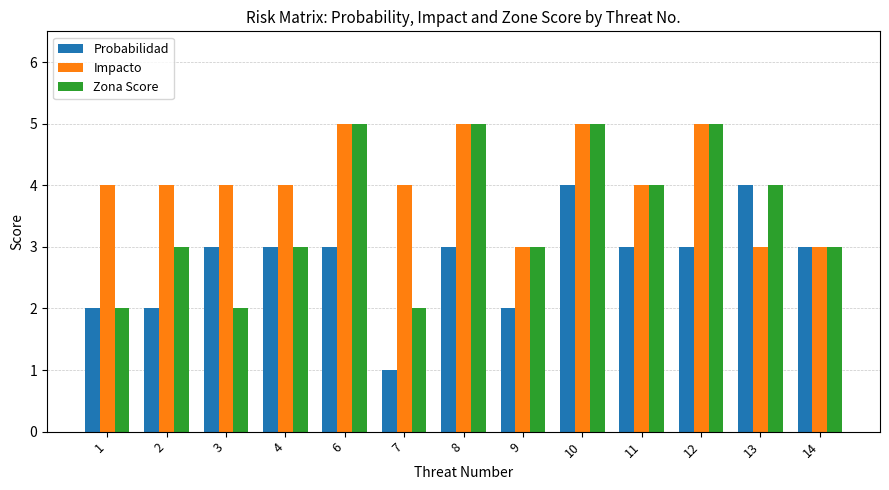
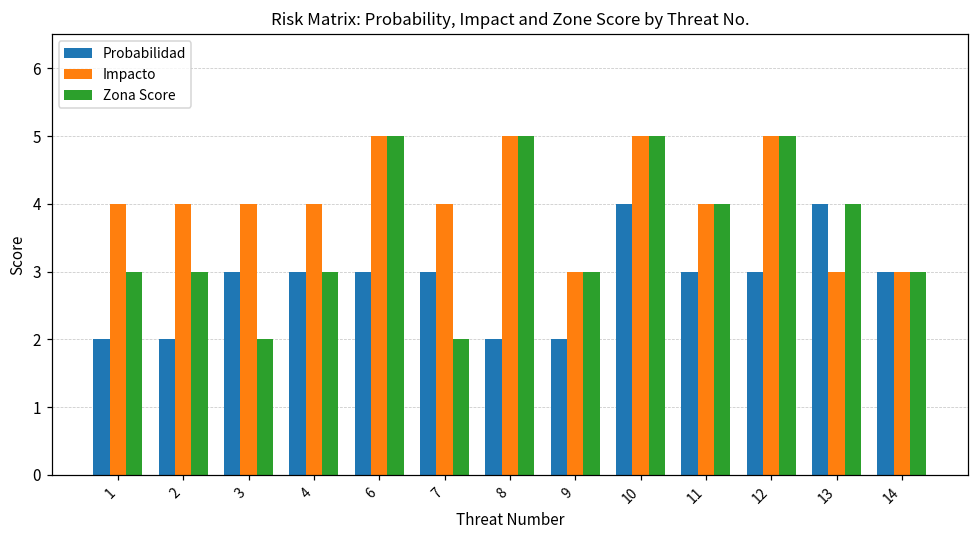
  {
    "Probabilidad": {
      "1": 2,
      "2": 2,
      "3": 3,
      "4": 3,
      "6": 3,
-     "7": 1,
-     "8": 3,
+     "7": 3,
+     "8": 2,
      "9": 2,
      "10": 4,
      "11": 3,
      "12": 3,
      "13": 4,
      "14": 3
    },
    "Impacto": {
      "1": 4,
      "2": 4,
      "3": 4,
      "4": 4,
      "6": 5,
      "7": 4,
      "8": 5,
      "9": 3,
      "10": 5,
      "11": 4,
      "12": 5,
      "13": 3,
      "14": 3
    },
    "Zona Score": {
-     "1": 2,
+     "1": 3,
      "2": 3,
      "3": 2,
      "4": 3,
      "6": 5,
      "7": 2,
      "8": 5,
      "9": 3,
      "10": 5,
      "11": 4,
      "12": 5,
      "13": 4,
      "14": 3
    }
  }
